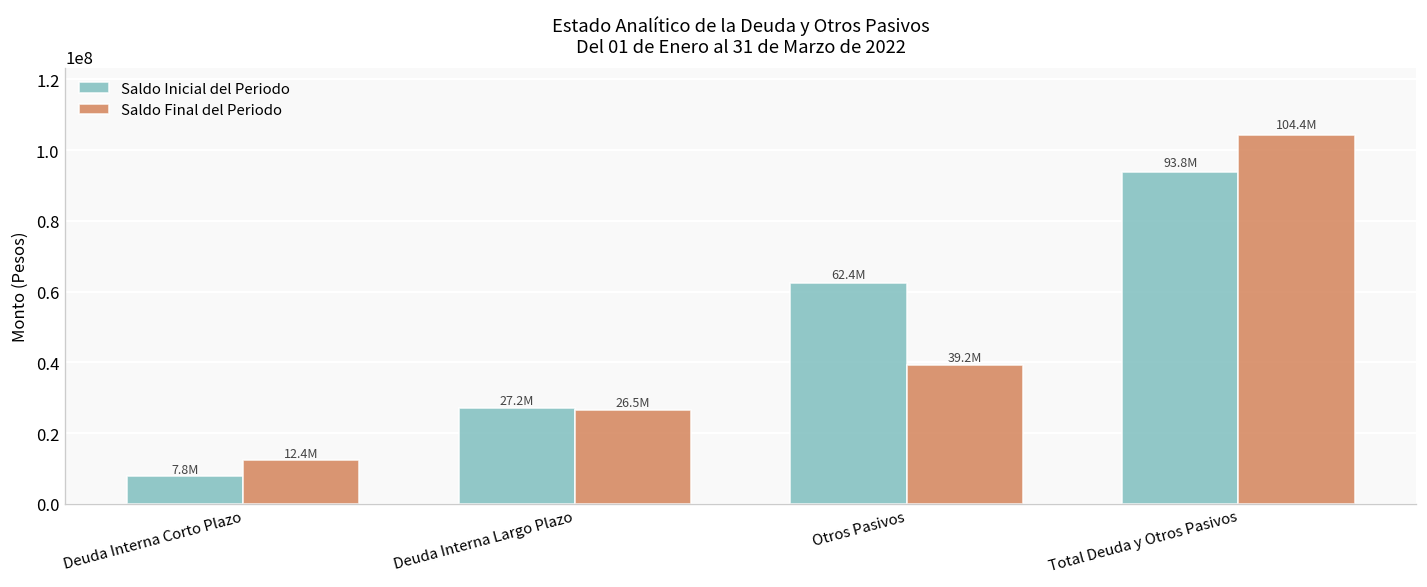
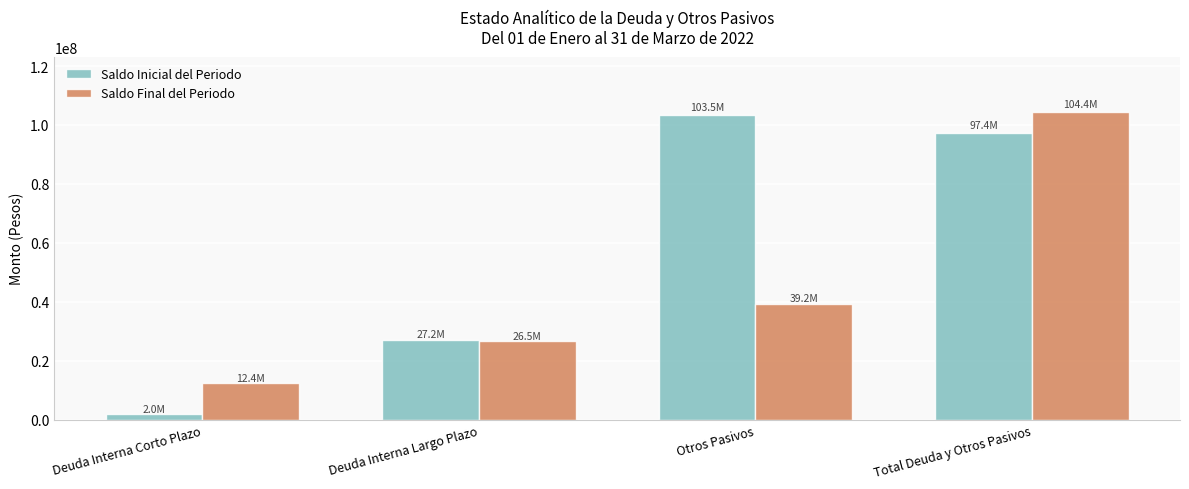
  {
    "Saldo Inicial del Periodo": {
-     "Deuda Interna Corto Plazo": "7.8M",
+     "Deuda Interna Corto Plazo": "2.0M",
      "Deuda Interna Largo Plazo": "27.2M",
-     "Otros Pasivos": "62.4M",
-     "Total Deuda y Otros Pasivos": "93.8M"
+     "Otros Pasivos": "103.5M",
+     "Total Deuda y Otros Pasivos": "97.4M"
    },
    "Saldo Final del Periodo": {
      "Deuda Interna Corto Plazo": "12.4M",
      "Deuda Interna Largo Plazo": "26.5M",
      "Otros Pasivos": "39.2M",
      "Total Deuda y Otros Pasivos": "104.4M"
    }
  }
